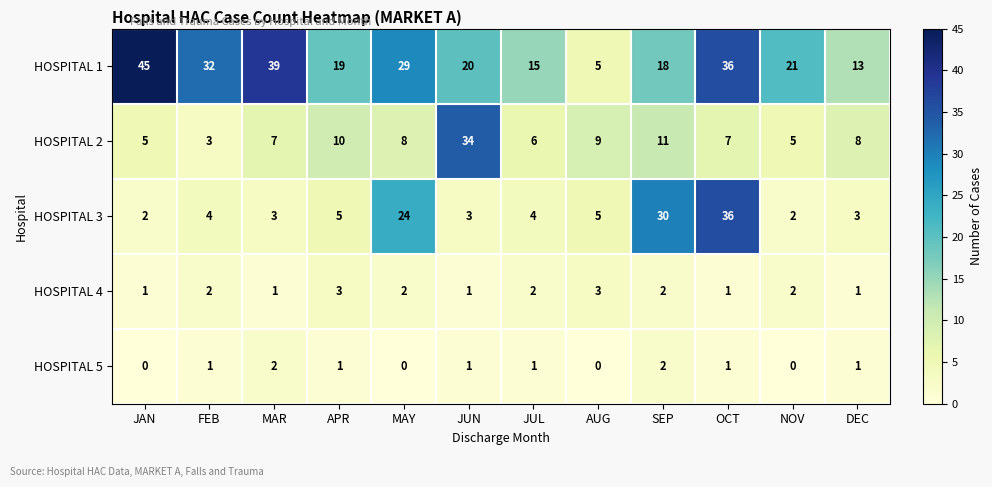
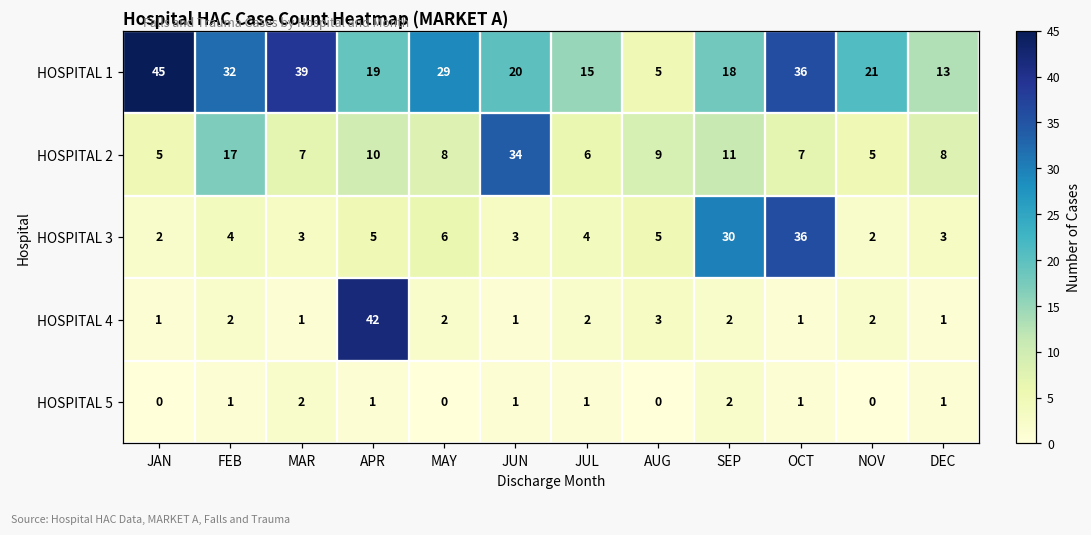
  {
    "HOSPITAL 1": {
      "JAN": 45,
      "FEB": 32,
      "MAR": 39,
      "APR": 19,
      "MAY": 29,
      "JUN": 20,
      "JUL": 15,
      "AUG": 5,
      "SEP": 18,
      "OCT": 36,
      "NOV": 21,
      "DEC": 13
    },
    "HOSPITAL 2": {
      "JAN": 5,
-     "FEB": 3,
+     "FEB": 17,
      "MAR": 7,
      "APR": 10,
      "MAY": 8,
      "JUN": 34,
      "JUL": 6,
      "AUG": 9,
      "SEP": 11,
      "OCT": 7,
      "NOV": 5,
      "DEC": 8
    },
    "HOSPITAL 3": {
      "JAN": 2,
      "FEB": 4,
      "MAR": 3,
      "APR": 5,
-     "MAY": 24,
+     "MAY": 6,
      "JUN": 3,
      "JUL": 4,
      "AUG": 5,
      "SEP": 30,
      "OCT": 36,
      "NOV": 2,
      "DEC": 3
    },
    "HOSPITAL 4": {
      "JAN": 1,
      "FEB": 2,
      "MAR": 1,
-     "APR": 3,
+     "APR": 42,
      "MAY": 2,
      "JUN": 1,
      "JUL": 2,
      "AUG": 3,
      "SEP": 2,
      "OCT": 1,
      "NOV": 2,
      "DEC": 1
    },
    "HOSPITAL 5": {
      "JAN": 0,
      "FEB": 1,
      "MAR": 2,
      "APR": 1,
      "MAY": 0,
      "JUN": 1,
      "JUL": 1,
      "AUG": 0,
      "SEP": 2,
      "OCT": 1,
      "NOV": 0,
      "DEC": 1
    }
  }
